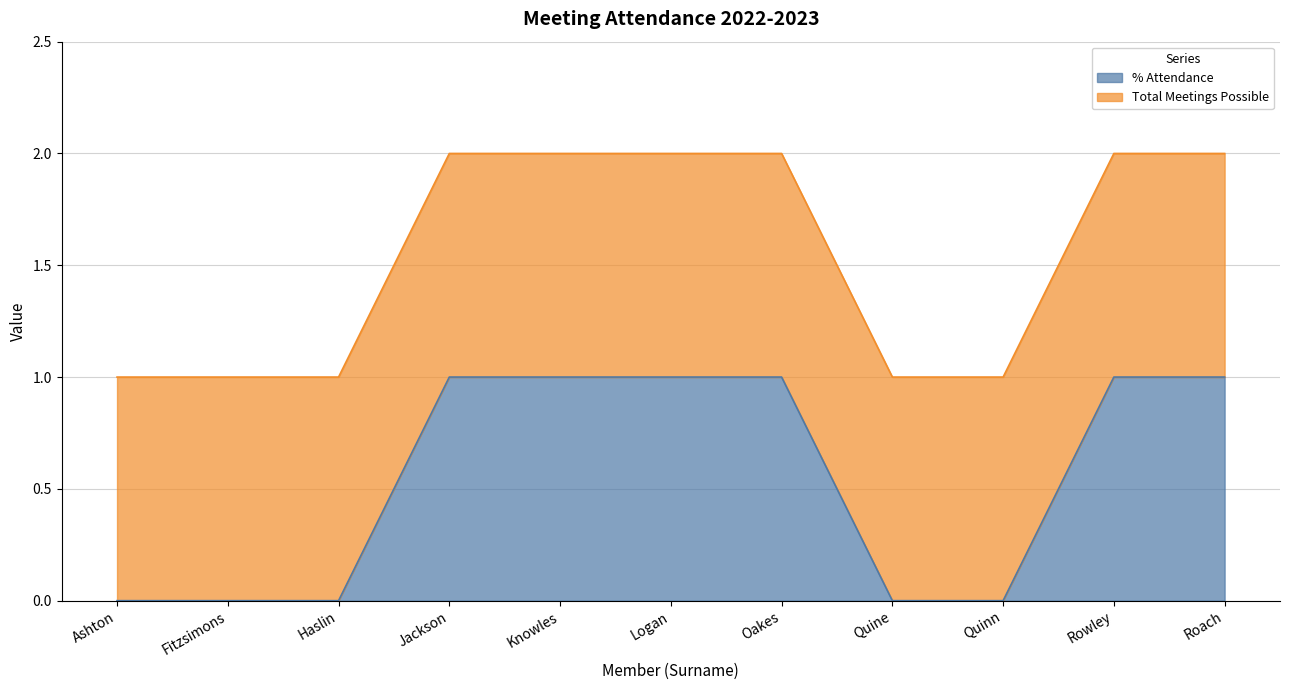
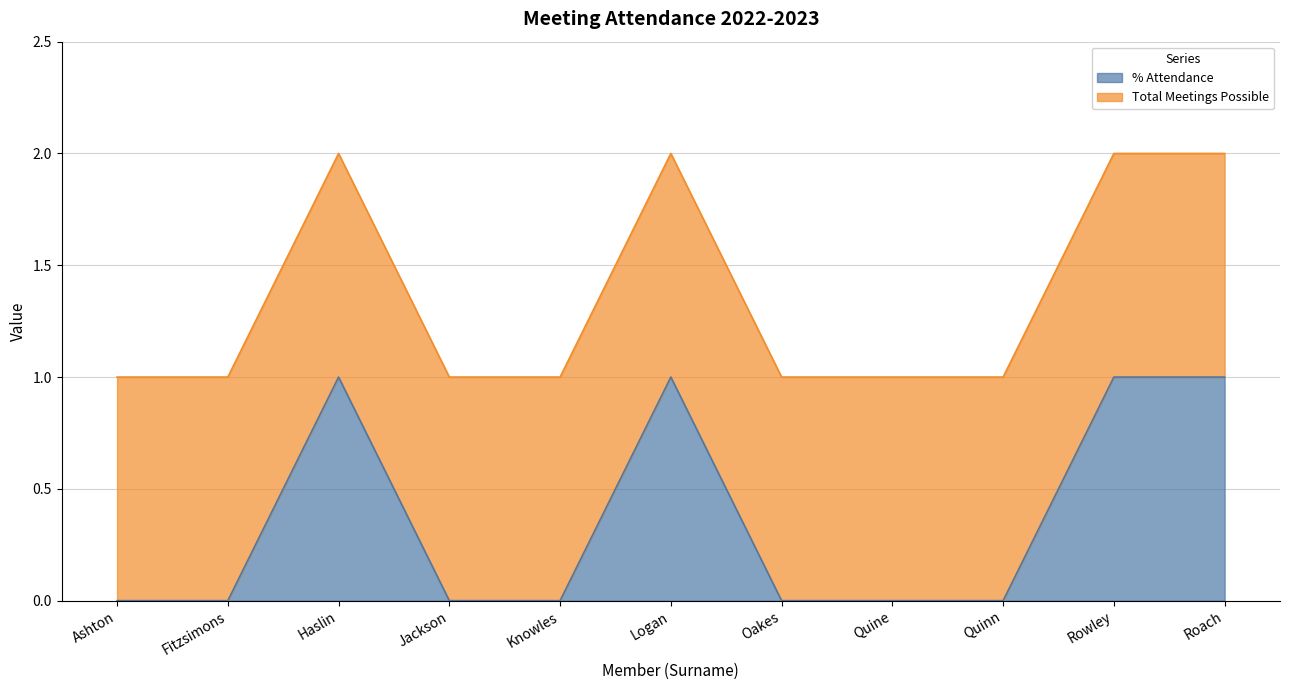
  {
    "% Attendance": {
      "Ashton": 0,
      "Fitzsimons": 0,
-     "Haslin": 0,
-     "Jackson": 1,
-     "Knowles": 1,
+     "Haslin": 1,
+     "Jackson": 0,
+     "Knowles": 0,
      "Logan": 1,
-     "Oakes": 1,
+     "Oakes": 0,
      "Quine": 0,
      "Quinn": 0,
      "Rowley": 1,
      "Roach": 1
    },
    "Total Meetings Possible": {
      "Ashton": 1,
      "Fitzsimons": 1,
      "Haslin": 1,
      "Jackson": 1,
      "Knowles": 1,
      "Logan": 1,
      "Oakes": 1,
      "Quine": 1,
      "Quinn": 1,
      "Rowley": 1,
      "Roach": 1
    }
  }
